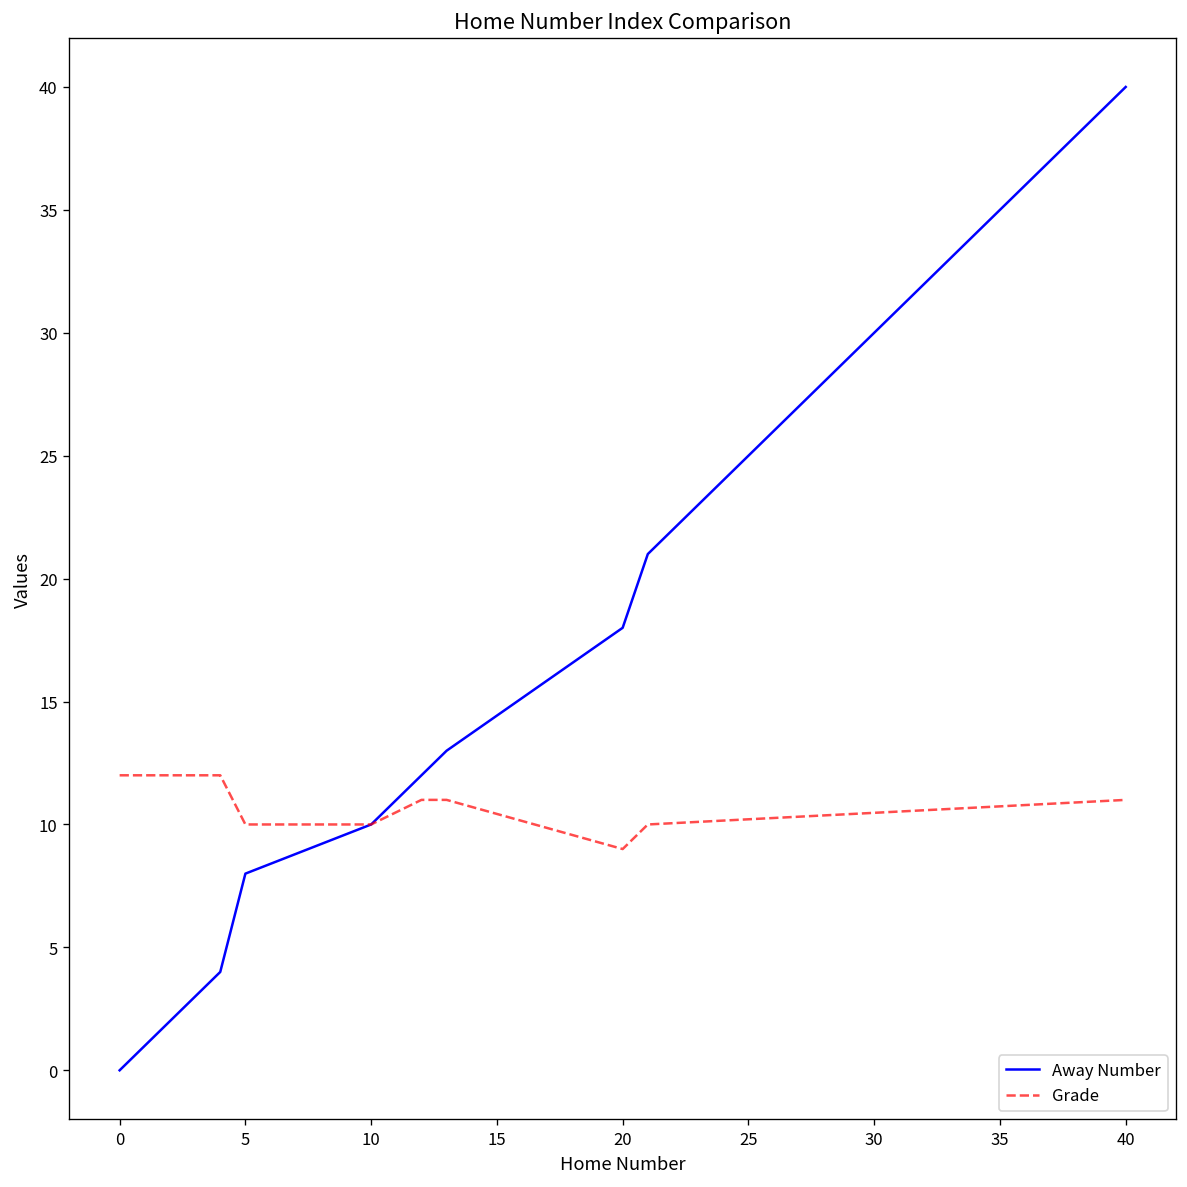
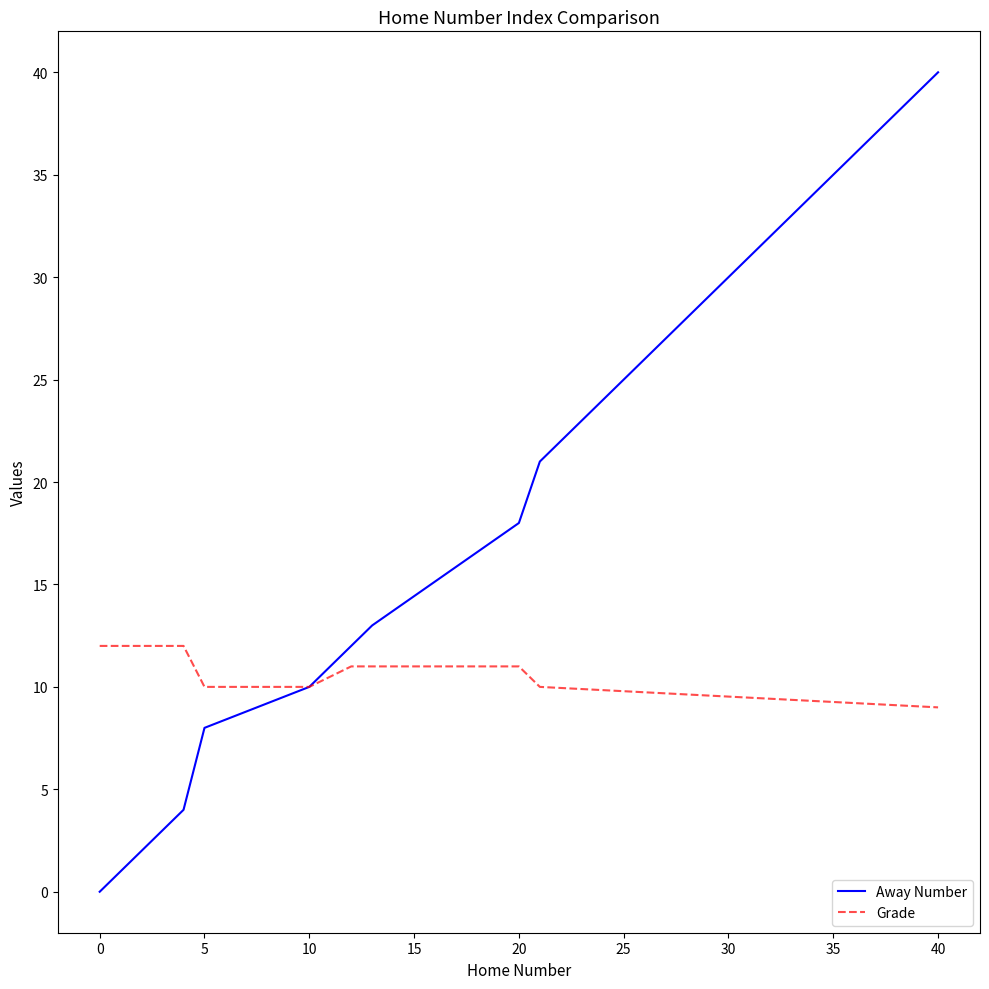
  {
    "Away Number": {
      "0": 0,
      "5": 8,
      "20": 18,
      "40": 40
    },
    "Grade": {
      "0": 12,
      "5": 10,
-     "20": 9,
-     "40": 11
+     "20": 11,
+     "40": 9
    }
  }
